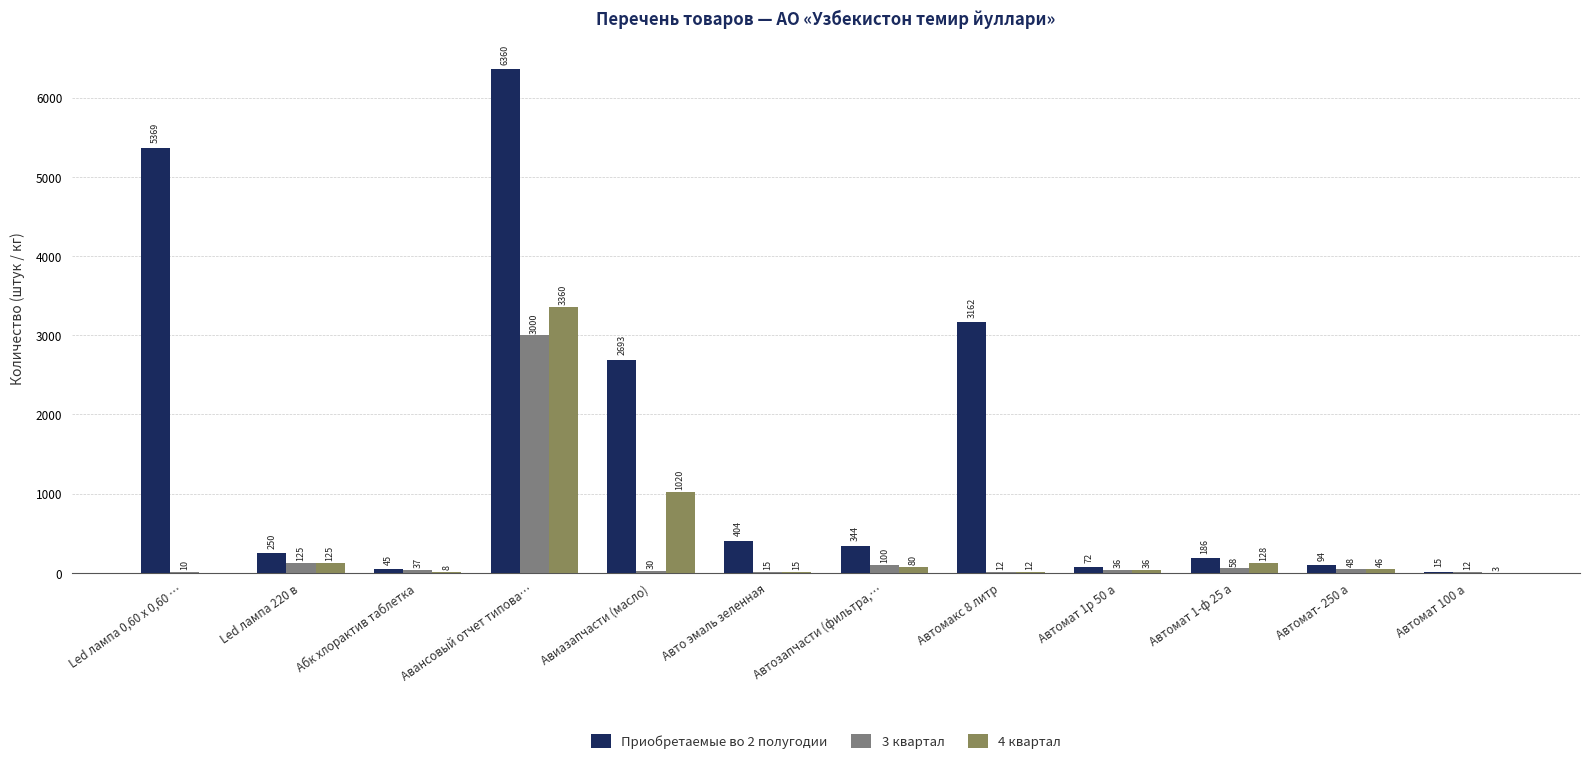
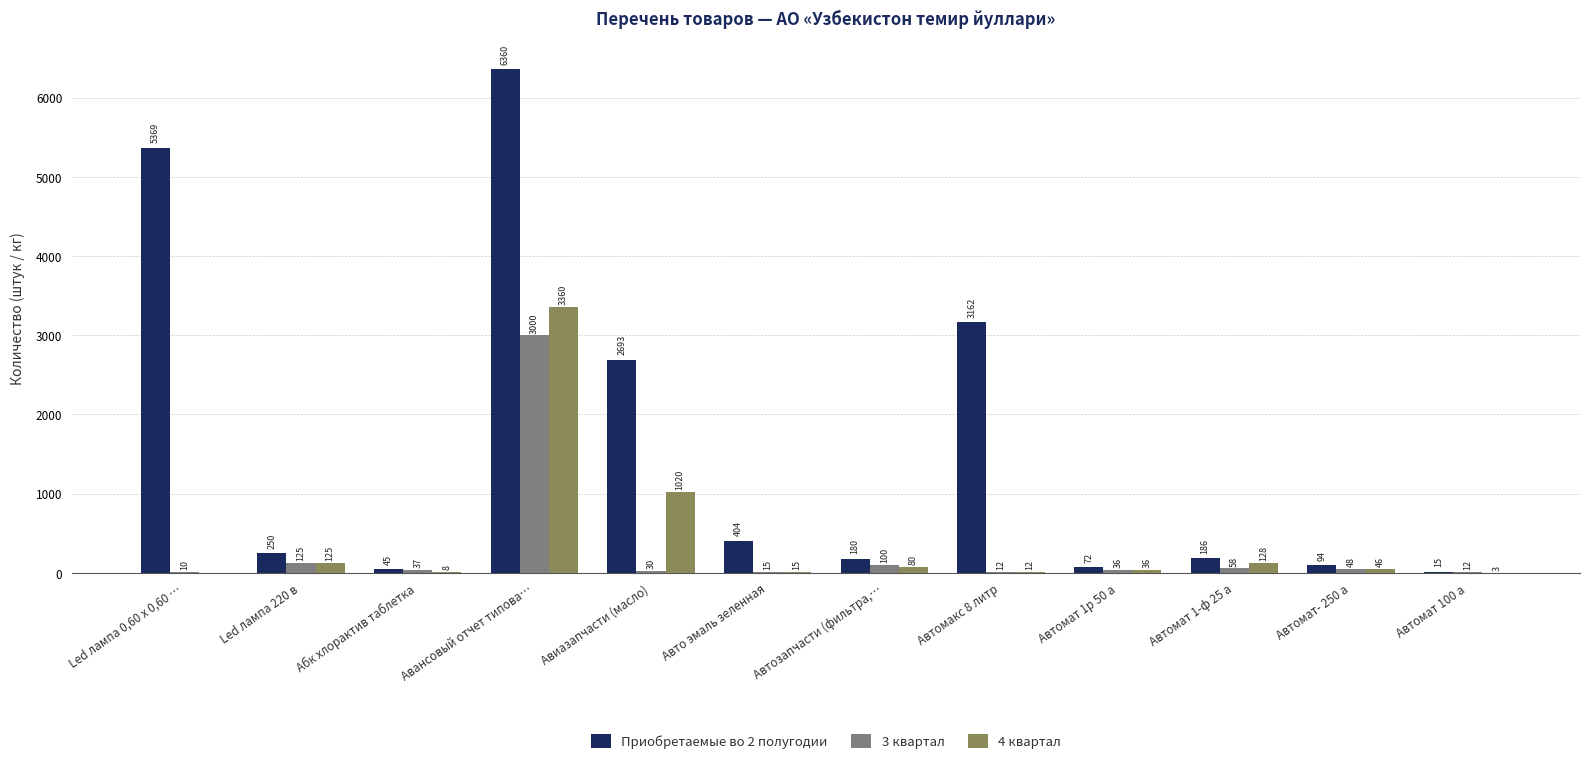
  {
    "Приобретаемые во 2 полугодии": {
      "Led лампа 0,60 х 0,60 …": 5369,
      "Led лампа 220 в": 250,
      "Абк хлорактив таблетка": 45,
      "Авансовый отчет типова…": 6360,
      "Авиазапчасти (масло)": 2693,
      "Авто эмаль зеленная": 404,
-     "Автозапчасти (фильтра,…": 344,
+     "Автозапчасти (фильтра,…": 180,
      "Автомакс 8 литр": 3162,
      "Автомат 1р 50 а": 72,
      "Автомат 1-ф 25 а": 186,
      "Автомат- 250 а": 94,
      "Автомат 100 а": 15
    }
  }
